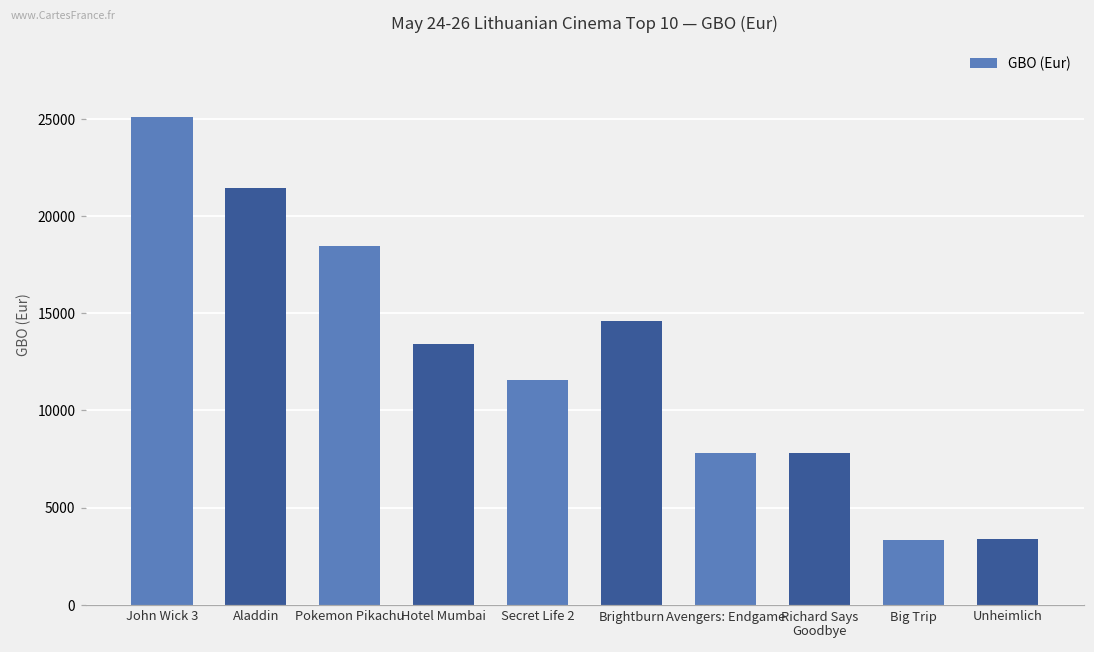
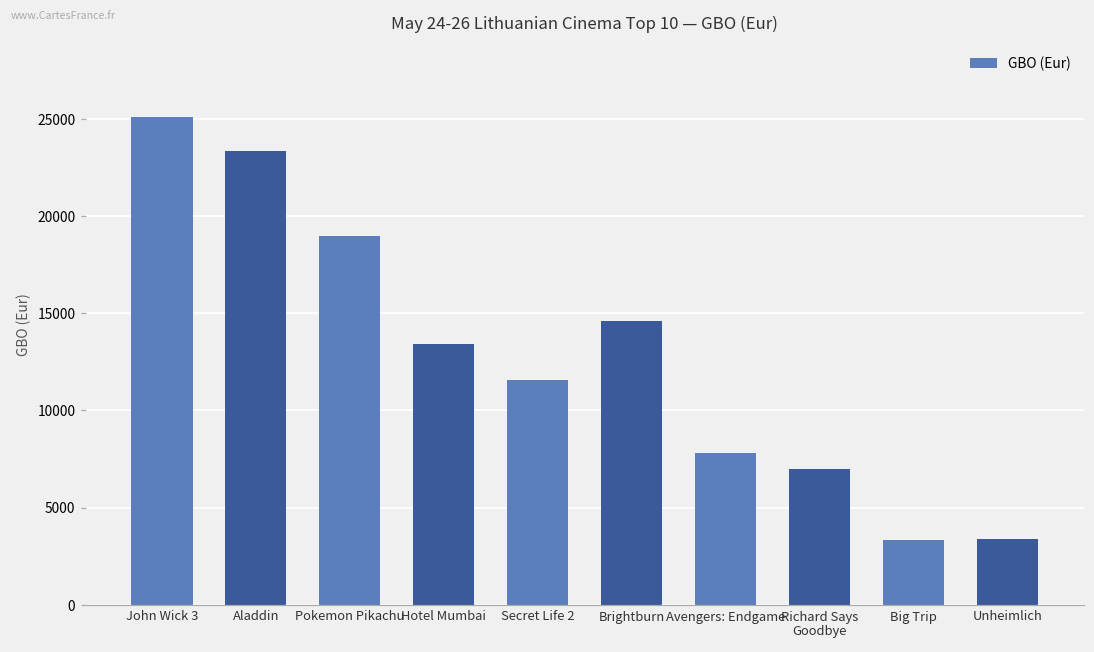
  {
    "John Wick 3": 25100,
-   "Aladdin": 21500,
-   "Pokemon Pikachu": 18400,
+   "Aladdin": 23400,
+   "Pokemon Pikachu": 19000,
    "Hotel Mumbai": 13400,
    "Secret Life 2": 11600,
    "Brightburn": 14600,
    "Avengers: Endgame": 7800,
-   "Richard Says Goodbye": 7800,
+   "Richard Says Goodbye": 7000,
    "Big Trip": 3300,
    "Unheimlich": 3400
  }
